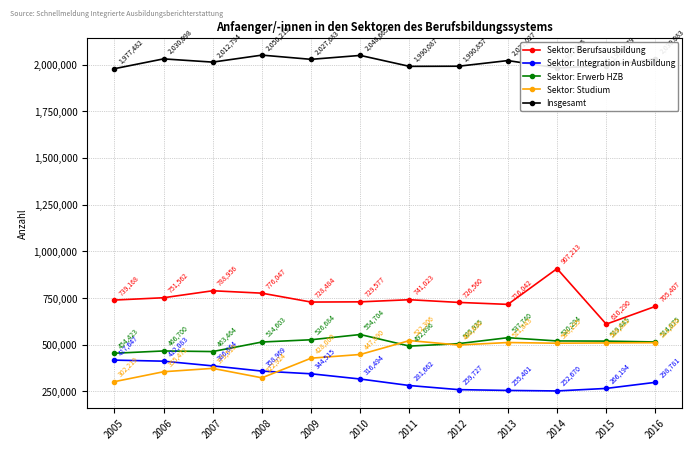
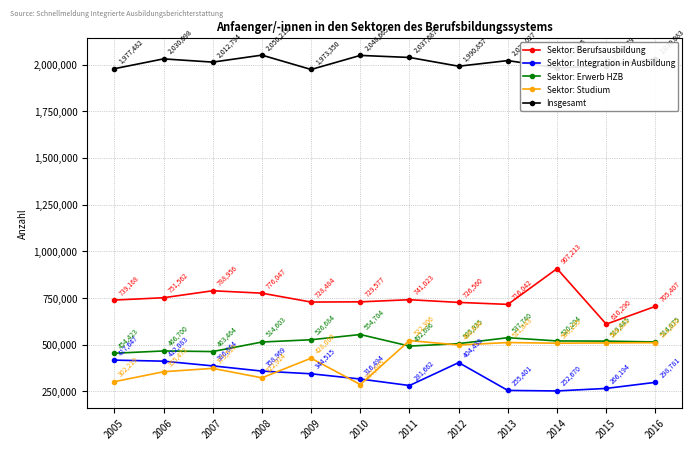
  {
    "Sektor: Berufsausbildung": {
      "2005": "739,168",
      "2006": "751,562",
      "2007": "788,956",
      "2008": "776,047",
      "2009": "728,484",
      "2010": "729,577",
      "2011": "741,023",
      "2012": "726,560",
      "2013": "716,042",
      "2014": "907,213",
      "2016": "705,407"
    },
    "Sektor: Integration in Ausbildung": {
      "2010": "316,494",
      "2011": "281,662",
-     "2012": "259,727",
+     "2012": "404,438",
      "2013": "255,401",
      "2014": "252,670",
      "2015": "266,194",
      "2016": "298,781"
    },
    "Sektor: Erwerb HZB": {
      "2008": "514,603",
      "2010": "554,704"
    },
    "Sektor: Studium": {
      "2005": "302,219",
-     "2010": "447,890"
+     "2010": "287,005"
    },
    "Insgesamt": {
      "2005": "1,977,482",
      "2006": "2,030,098",
      "2007": "2,012,794",
      "2008": "2,050,219",
-     "2009": "2,027,683",
+     "2009": "1,973,350",
      "2010": "2,048,665",
-     "2011": "1,990,087",
+     "2011": "2,037,687",
      "2012": "1,990,857"
    }
  }
